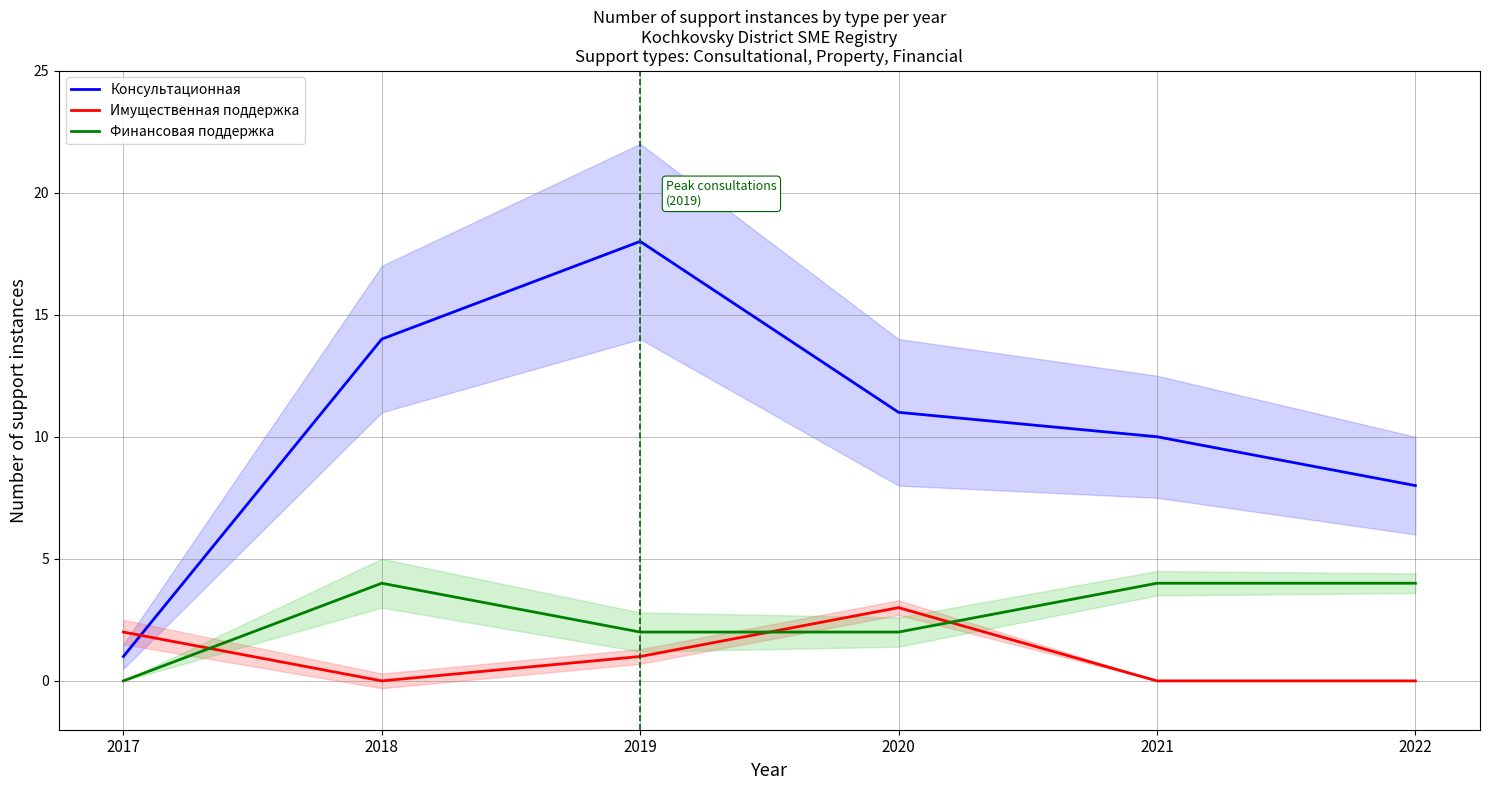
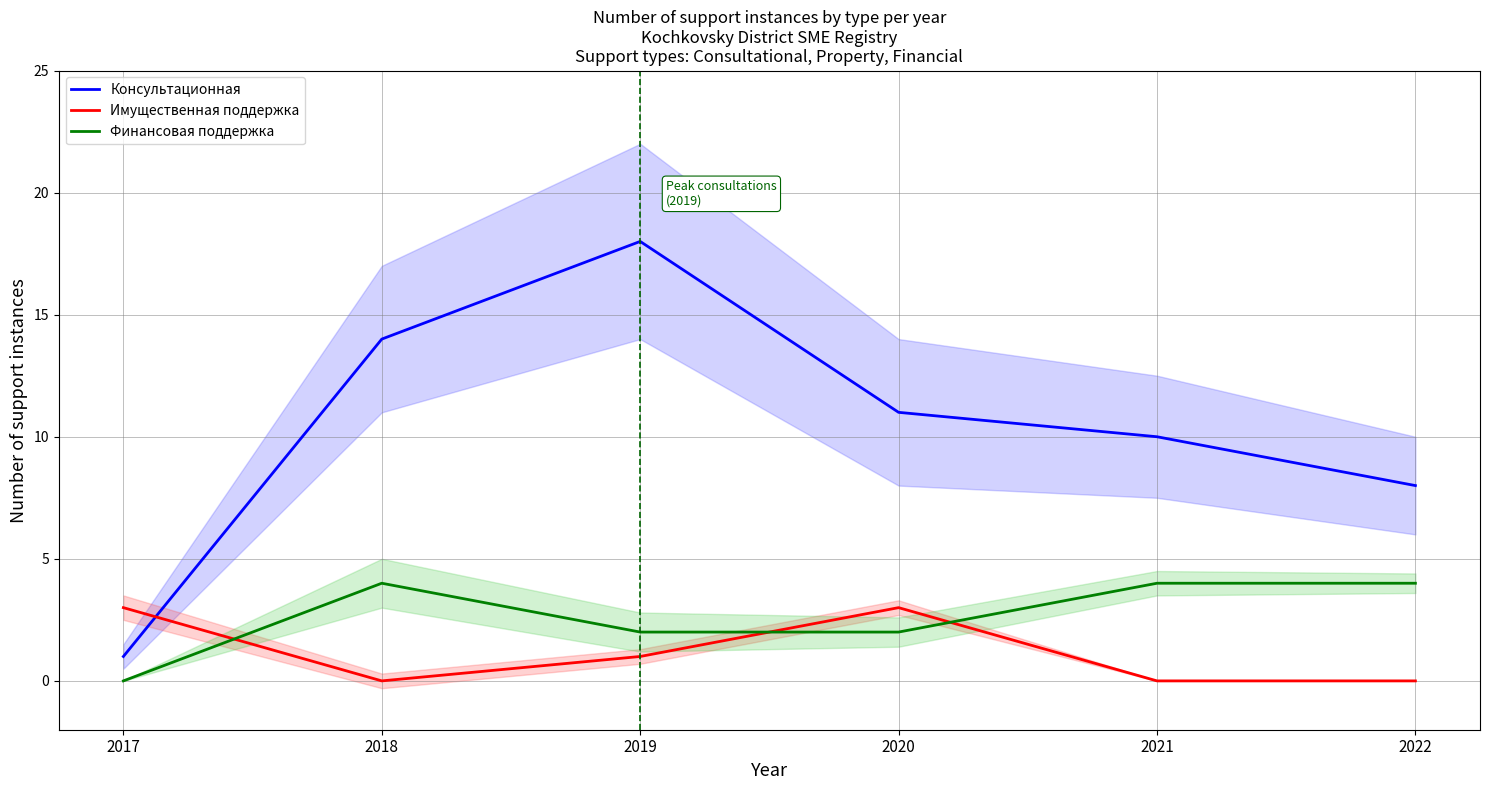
  {
    "Консультационная": {
      "2017": 1,
      "2018": 14,
      "2019": 18,
      "2020": 11,
      "2021": 10,
      "2022": 8
    },
    "Имущественная поддержка": {
-     "2017": 2,
+     "2017": 3,
      "2018": 0,
      "2019": 1,
      "2020": 3
    },
    "Финансовая поддержка": {
      "2018": 4,
      "2019": 2,
      "2020": 2,
      "2021": 4,
      "2022": 4
    }
  }
